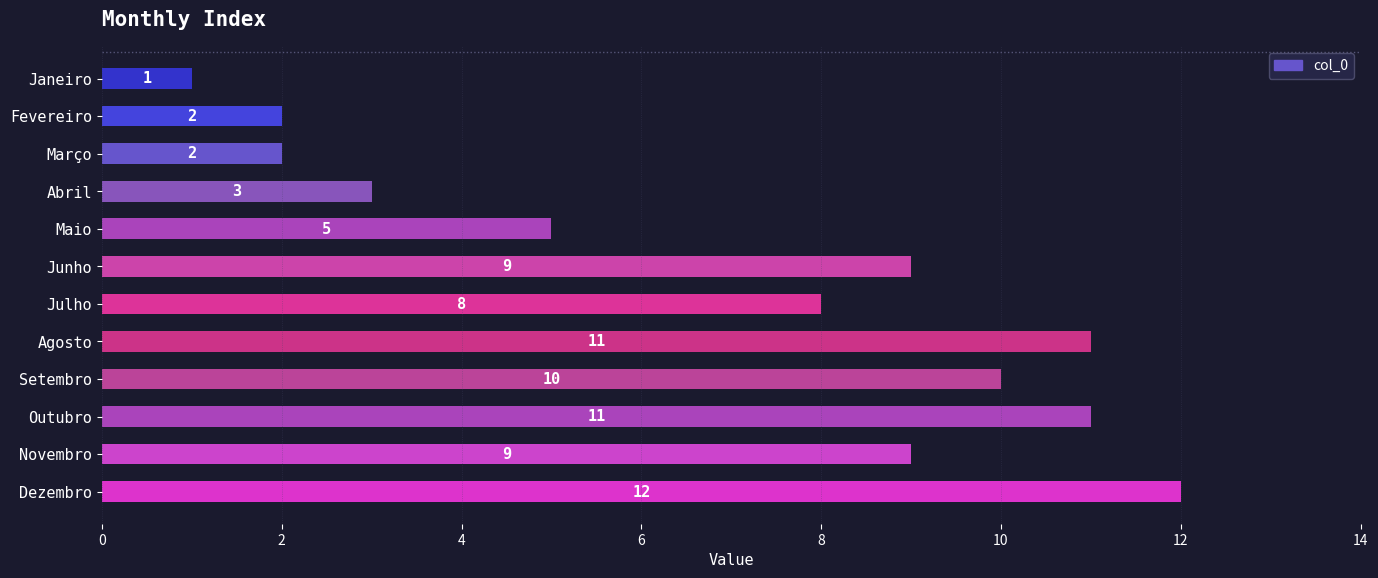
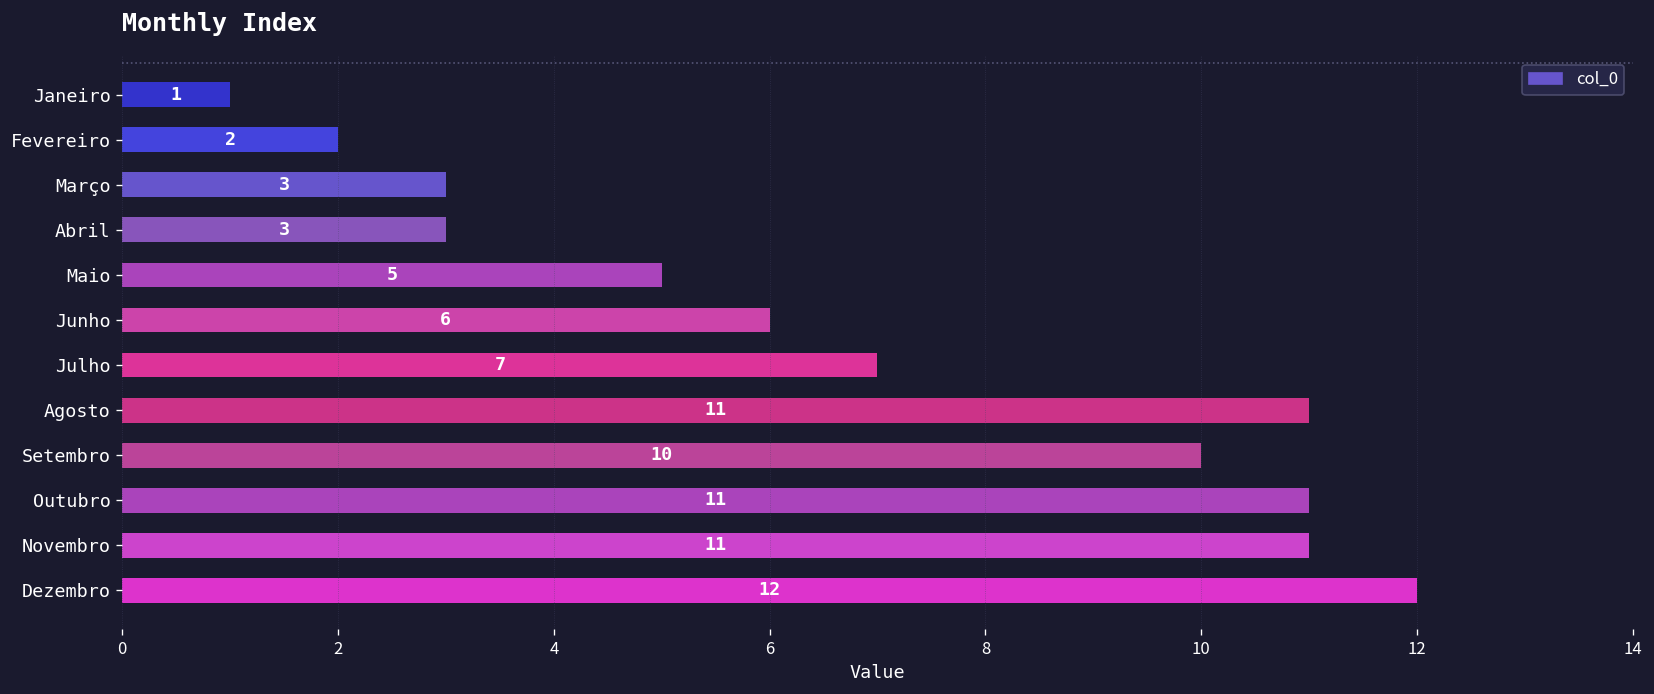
  {
    "Janeiro": 1,
    "Fevereiro": 2,
-   "Março": 2,
+   "Março": 3,
    "Abril": 3,
    "Maio": 5,
-   "Junho": 9,
-   "Julho": 8,
+   "Junho": 6,
+   "Julho": 7,
    "Agosto": 11,
    "Setembro": 10,
    "Outubro": 11,
-   "Novembro": 9,
+   "Novembro": 11,
    "Dezembro": 12
  }
